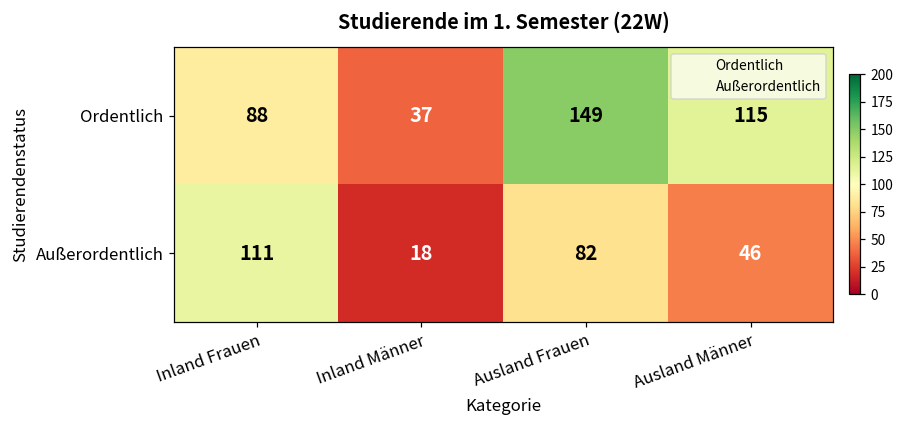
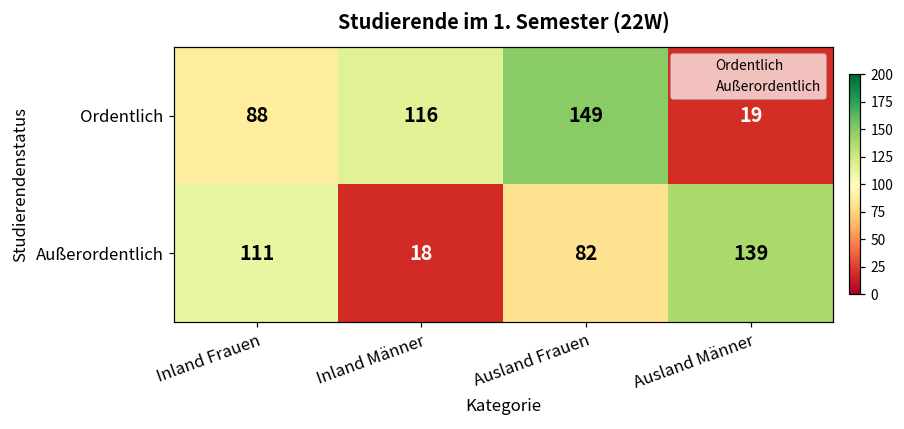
  {
    "Ordentlich": {
-     "Inland Männer": 37,
-     "Ausland Männer": 115
+     "Inland Männer": 116,
+     "Ausland Männer": 19
    },
    "Außerordentlich": {
-     "Ausland Männer": 46
+     "Ausland Männer": 139
    }
  }
